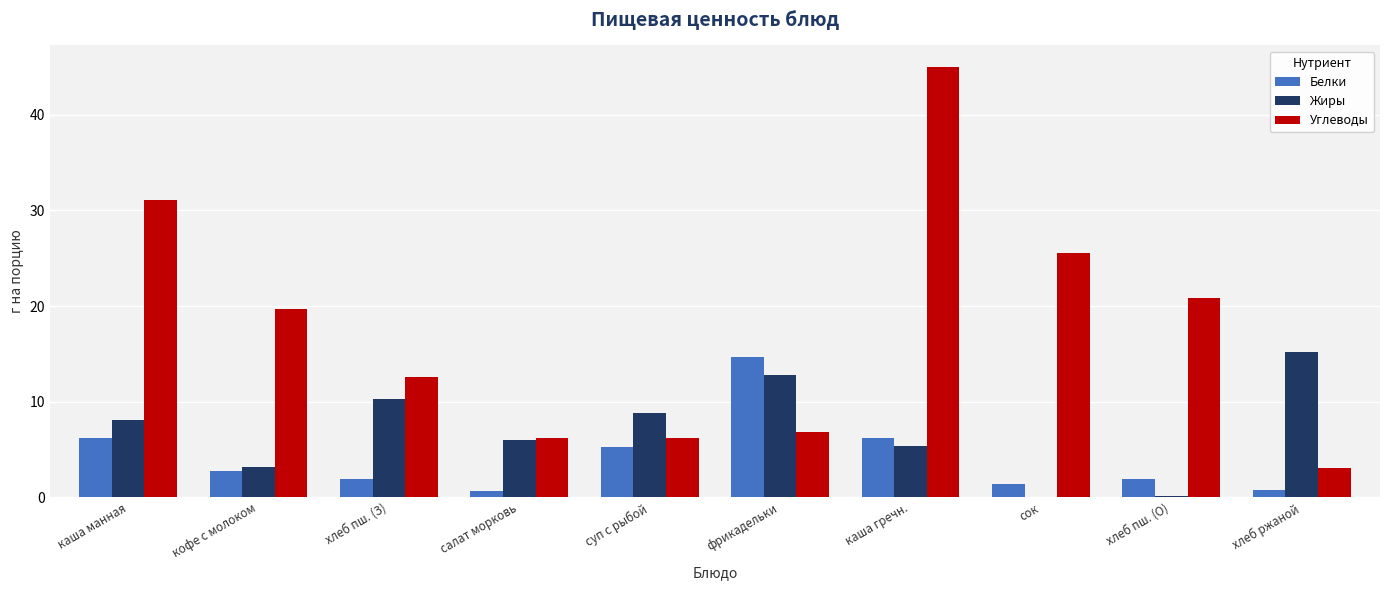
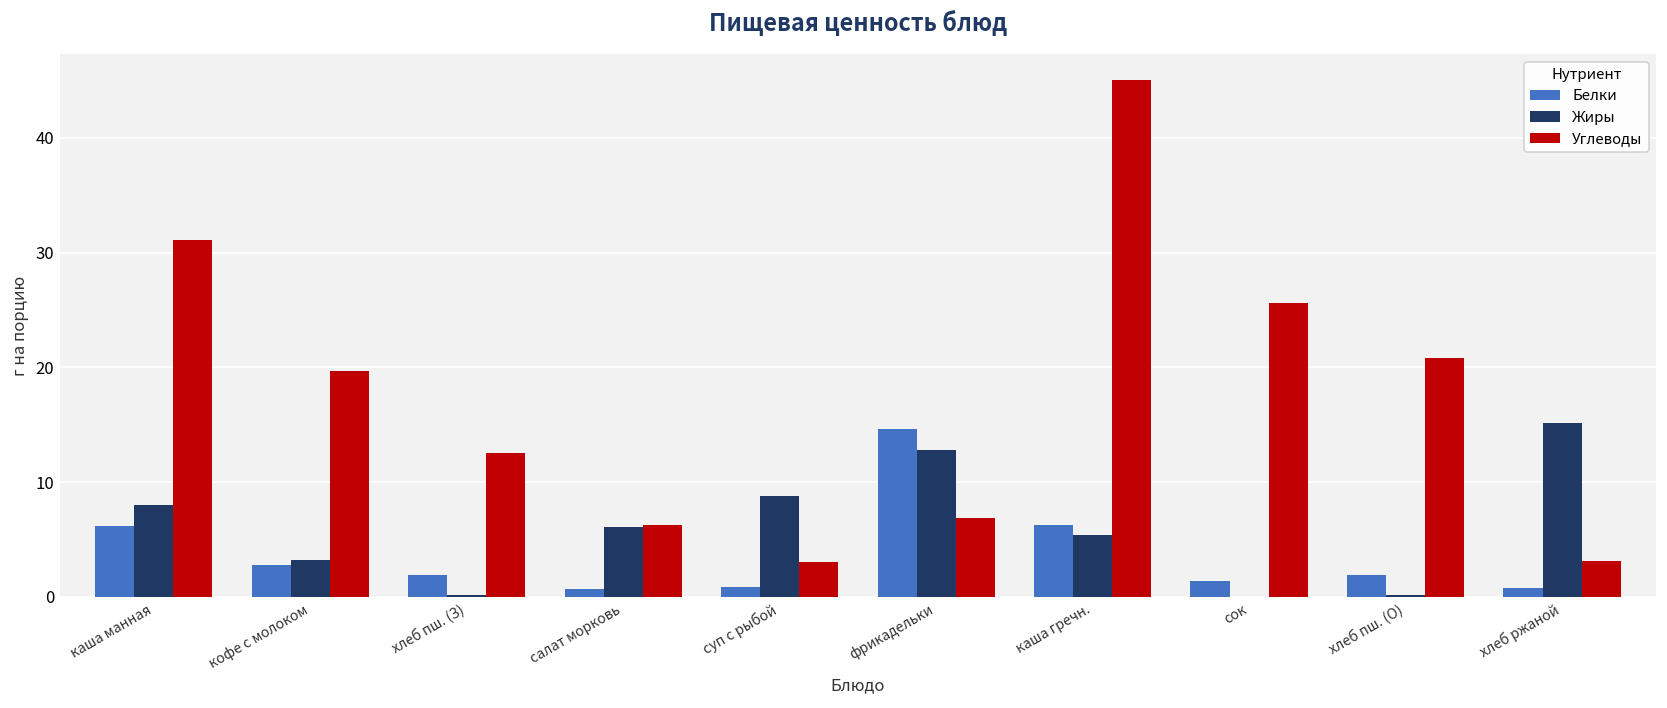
  {
    "Белки": {
      "каша манная": 6,
      "кофе с молоком": 3,
      "хлеб пш. (З)": 2,
      "салат морковь": 1,
-     "суп с рыбой": 5,
+     "суп с рыбой": 1,
      "фрикадельки": 15,
      "каша гречн.": 6,
      "сок": 1,
      "хлеб пш. (О)": 2,
      "хлеб ржаной": 1
    },
    "Жиры": {
      "каша манная": 8,
      "кофе с молоком": 3,
-     "хлеб пш. (З)": 10,
+     "хлеб пш. (З)": 0,
      "салат морковь": 6,
      "суп с рыбой": 9,
      "фрикадельки": 13,
      "каша гречн.": 5,
      "сок": 0,
      "хлеб ржаной": 15
    },
    "Углеводы": {
      "каша манная": 31,
      "кофе с молоком": 20,
      "хлеб пш. (З)": 13,
      "салат морковь": 6,
-     "суп с рыбой": 6,
+     "суп с рыбой": 3,
      "фрикадельки": 7,
      "каша гречн.": 45,
      "сок": 26,
      "хлеб пш. (О)": 21,
      "хлеб ржаной": 3
    }
  }
